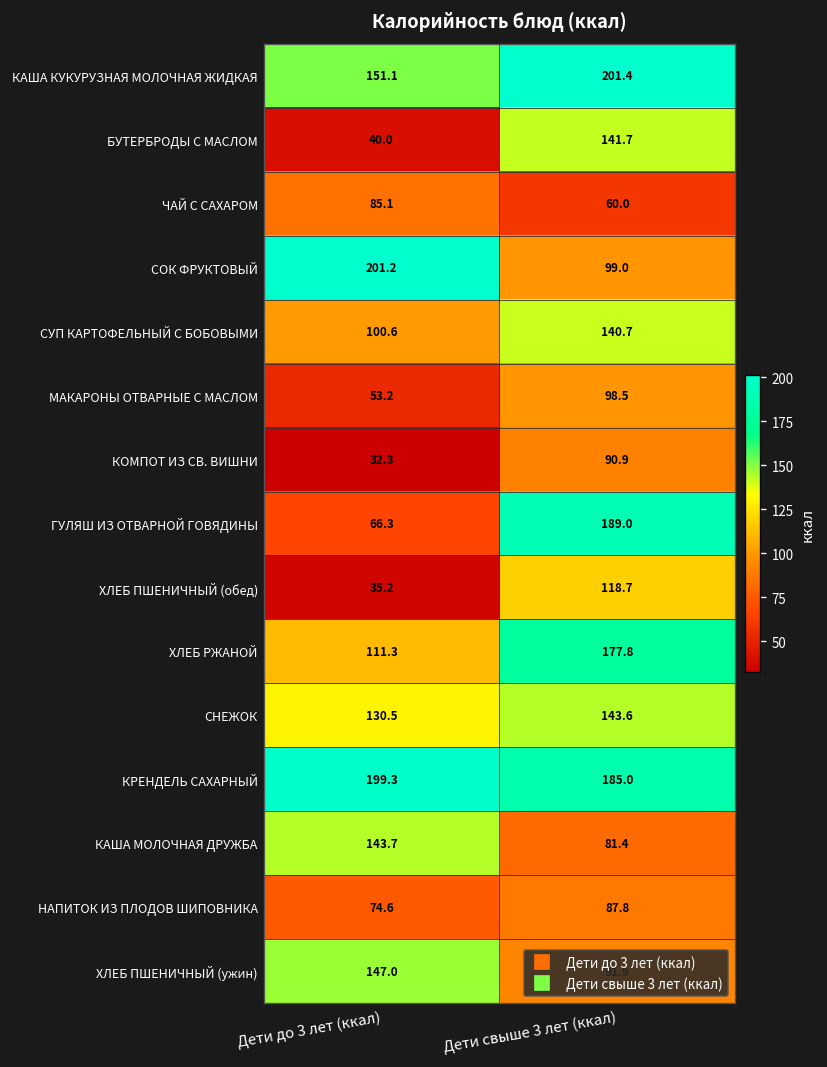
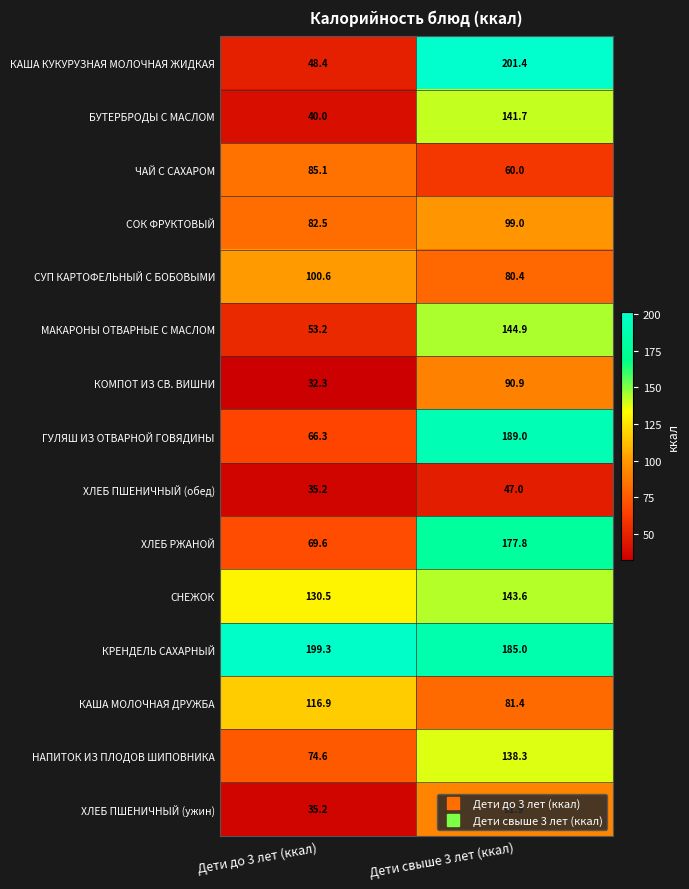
  {
    "КАША КУКУРУЗНАЯ МОЛОЧНАЯ ЖИДКАЯ": {
-     "Дети до 3 лет (ккал)": 151.1,
+     "Дети до 3 лет (ккал)": 48.4,
      "Дети свыше 3 лет (ккал)": 201.4
    },
    "БУТЕРБРОДЫ С МАСЛОМ": {
      "Дети до 3 лет (ккал)": 40.0,
      "Дети свыше 3 лет (ккал)": 141.7
    },
    "ЧАЙ С САХАРОМ": {
      "Дети до 3 лет (ккал)": 85.1,
      "Дети свыше 3 лет (ккал)": 60.0
    },
    "СОК ФРУКТОВЫЙ": {
-     "Дети до 3 лет (ккал)": 201.2,
+     "Дети до 3 лет (ккал)": 82.5,
      "Дети свыше 3 лет (ккал)": 99.0
    },
    "СУП КАРТОФЕЛЬНЫЙ С БОБОВЫМИ": {
      "Дети до 3 лет (ккал)": 100.6,
-     "Дети свыше 3 лет (ккал)": 140.7
+     "Дети свыше 3 лет (ккал)": 80.4
    },
    "МАКАРОНЫ ОТВАРНЫЕ С МАСЛОМ": {
      "Дети до 3 лет (ккал)": 53.2,
-     "Дети свыше 3 лет (ккал)": 98.5
+     "Дети свыше 3 лет (ккал)": 144.9
    },
    "КОМПОТ ИЗ СВ. ВИШНИ": {
      "Дети до 3 лет (ккал)": 32.3,
      "Дети свыше 3 лет (ккал)": 90.9
    },
    "ГУЛЯШ ИЗ ОТВАРНОЙ ГОВЯДИНЫ": {
      "Дети до 3 лет (ккал)": 66.3,
      "Дети свыше 3 лет (ккал)": 189.0
    },
    "ХЛЕБ ПШЕНИЧНЫЙ (обед)": {
      "Дети до 3 лет (ккал)": 35.2,
-     "Дети свыше 3 лет (ккал)": 118.7
+     "Дети свыше 3 лет (ккал)": 47.0
    },
    "ХЛЕБ РЖАНОЙ": {
-     "Дети до 3 лет (ккал)": 111.3,
+     "Дети до 3 лет (ккал)": 69.6,
      "Дети свыше 3 лет (ккал)": 177.8
    },
    "СНЕЖОК": {
      "Дети до 3 лет (ккал)": 130.5,
      "Дети свыше 3 лет (ккал)": 143.6
    },
    "КРЕНДЕЛЬ САХАРНЫЙ": {
      "Дети до 3 лет (ккал)": 199.3,
      "Дети свыше 3 лет (ккал)": 185.0
    },
    "КАША МОЛОЧНАЯ ДРУЖБА": {
-     "Дети до 3 лет (ккал)": 143.7,
+     "Дети до 3 лет (ккал)": 116.9,
      "Дети свыше 3 лет (ккал)": 81.4
    },
    "НАПИТОК ИЗ ПЛОДОВ ШИПОВНИКА": {
      "Дети до 3 лет (ккал)": 74.6,
-     "Дети свыше 3 лет (ккал)": 87.8
+     "Дети свыше 3 лет (ккал)": 138.3
    },
    "ХЛЕБ ПШЕНИЧНЫЙ (ужин)": {
-     "Дети до 3 лет (ккал)": 147.0
+     "Дети до 3 лет (ккал)": 35.2
    }
  }
